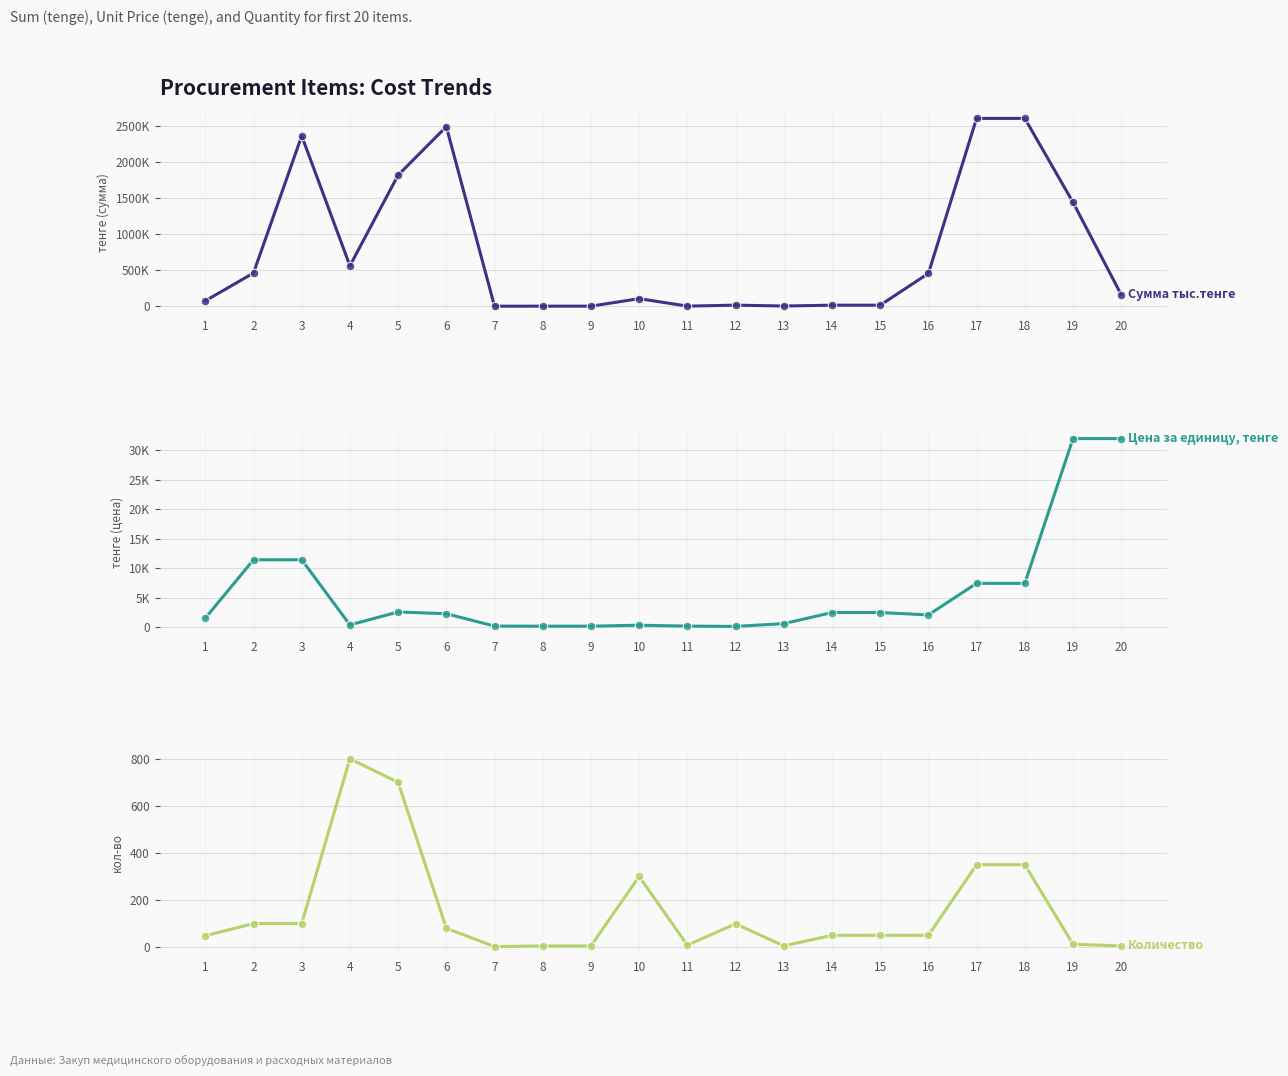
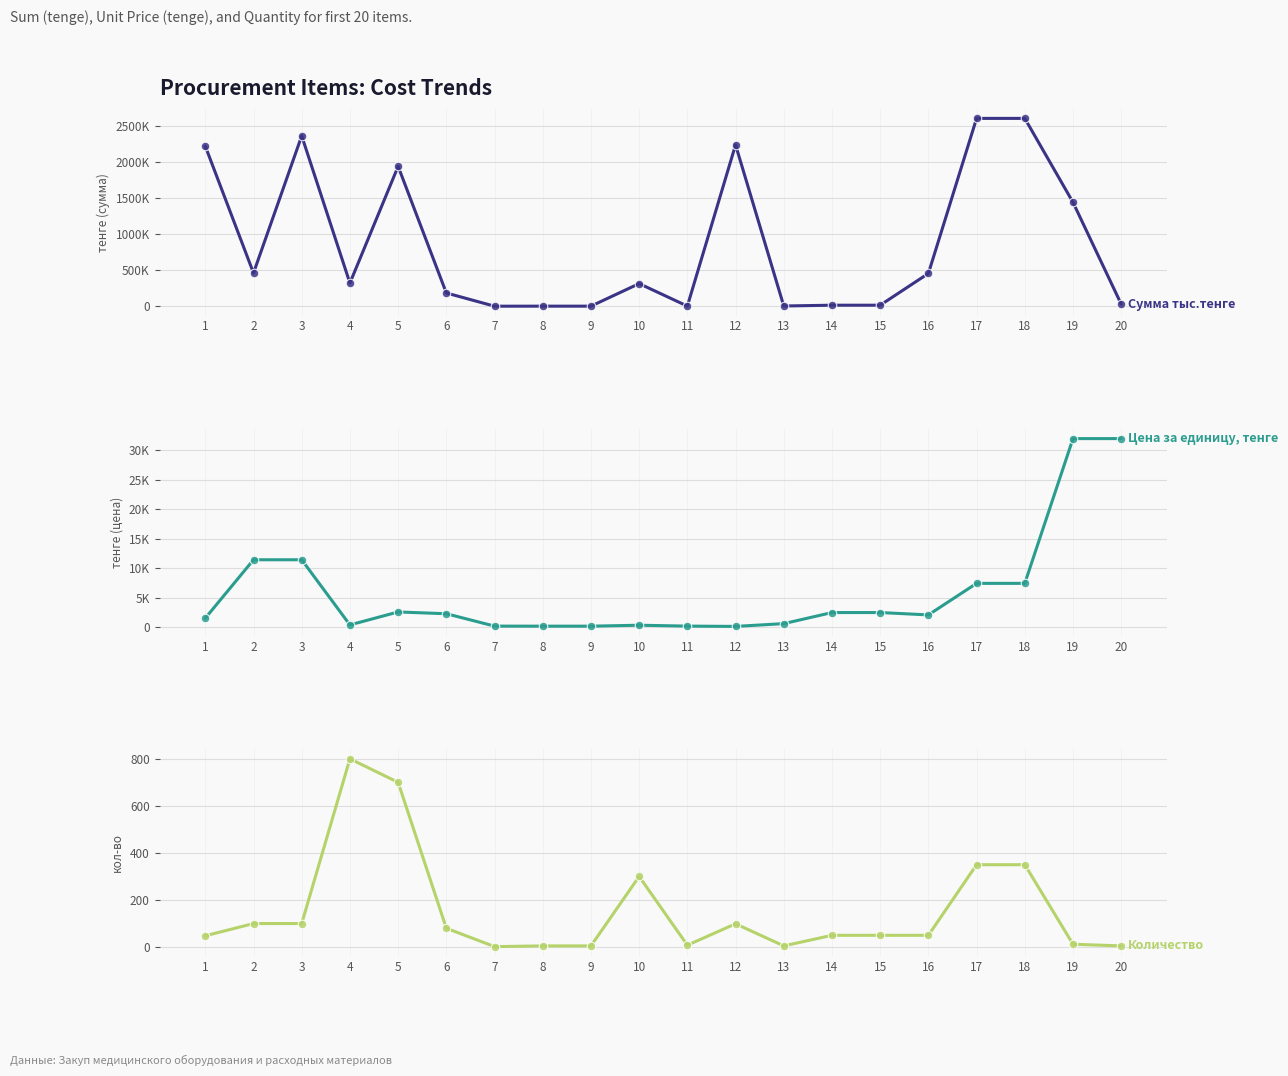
  {
    "Procurement Items: Cost Trends": {
-     "1": 100000,
+     "1": 2200000,
      "2": 500000,
      "3": 2400000,
-     "4": 600000,
-     "5": 1800000,
-     "6": 2500000,
+     "4": 300000,
+     "5": 1900000,
+     "6": 200000,
      "7": 0,
      "8": 0,
      "9": 0,
-     "10": 100000,
+     "10": 300000,
      "11": 0,
-     "12": 0,
+     "12": 2200000,
      "13": 0,
      "14": 0,
      "15": 0,
      "16": 500000,
      "17": 2600000,
      "18": 2600000,
      "19": 1400000,
-     "20": 200000
+     "20": 0
    }
  }
